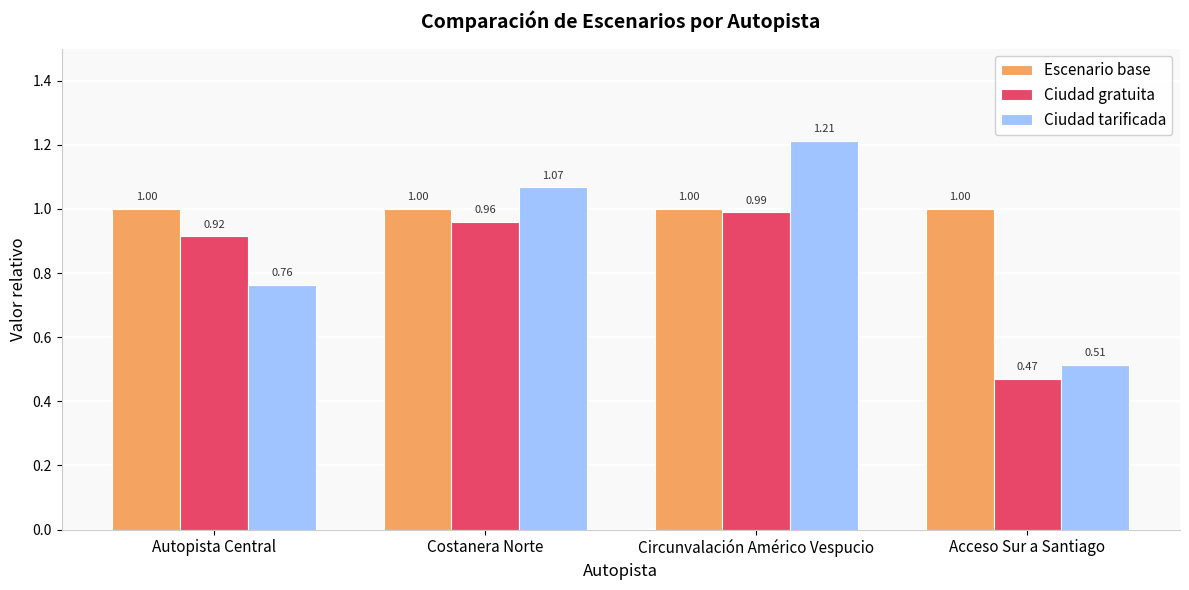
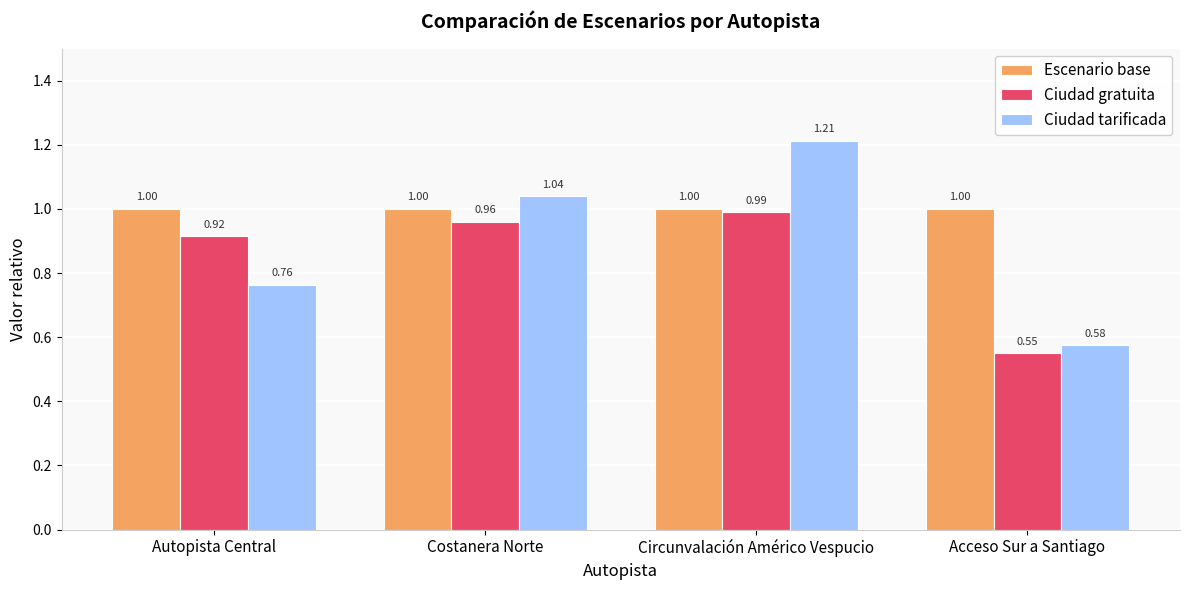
  {
    "Escenario base": {
      "Autopista Central": 1.00,
      "Costanera Norte": 1.00,
      "Circunvalación Américo Vespucio": 1.00,
      "Acceso Sur a Santiago": 1.00
    },
    "Ciudad gratuita": {
      "Autopista Central": 0.92,
      "Costanera Norte": 0.96,
      "Circunvalación Américo Vespucio": 0.99,
-     "Acceso Sur a Santiago": 0.47
+     "Acceso Sur a Santiago": 0.55
    },
    "Ciudad tarificada": {
      "Autopista Central": 0.76,
-     "Costanera Norte": 1.07,
+     "Costanera Norte": 1.04,
      "Circunvalación Américo Vespucio": 1.21,
-     "Acceso Sur a Santiago": 0.51
+     "Acceso Sur a Santiago": 0.58
    }
  }
